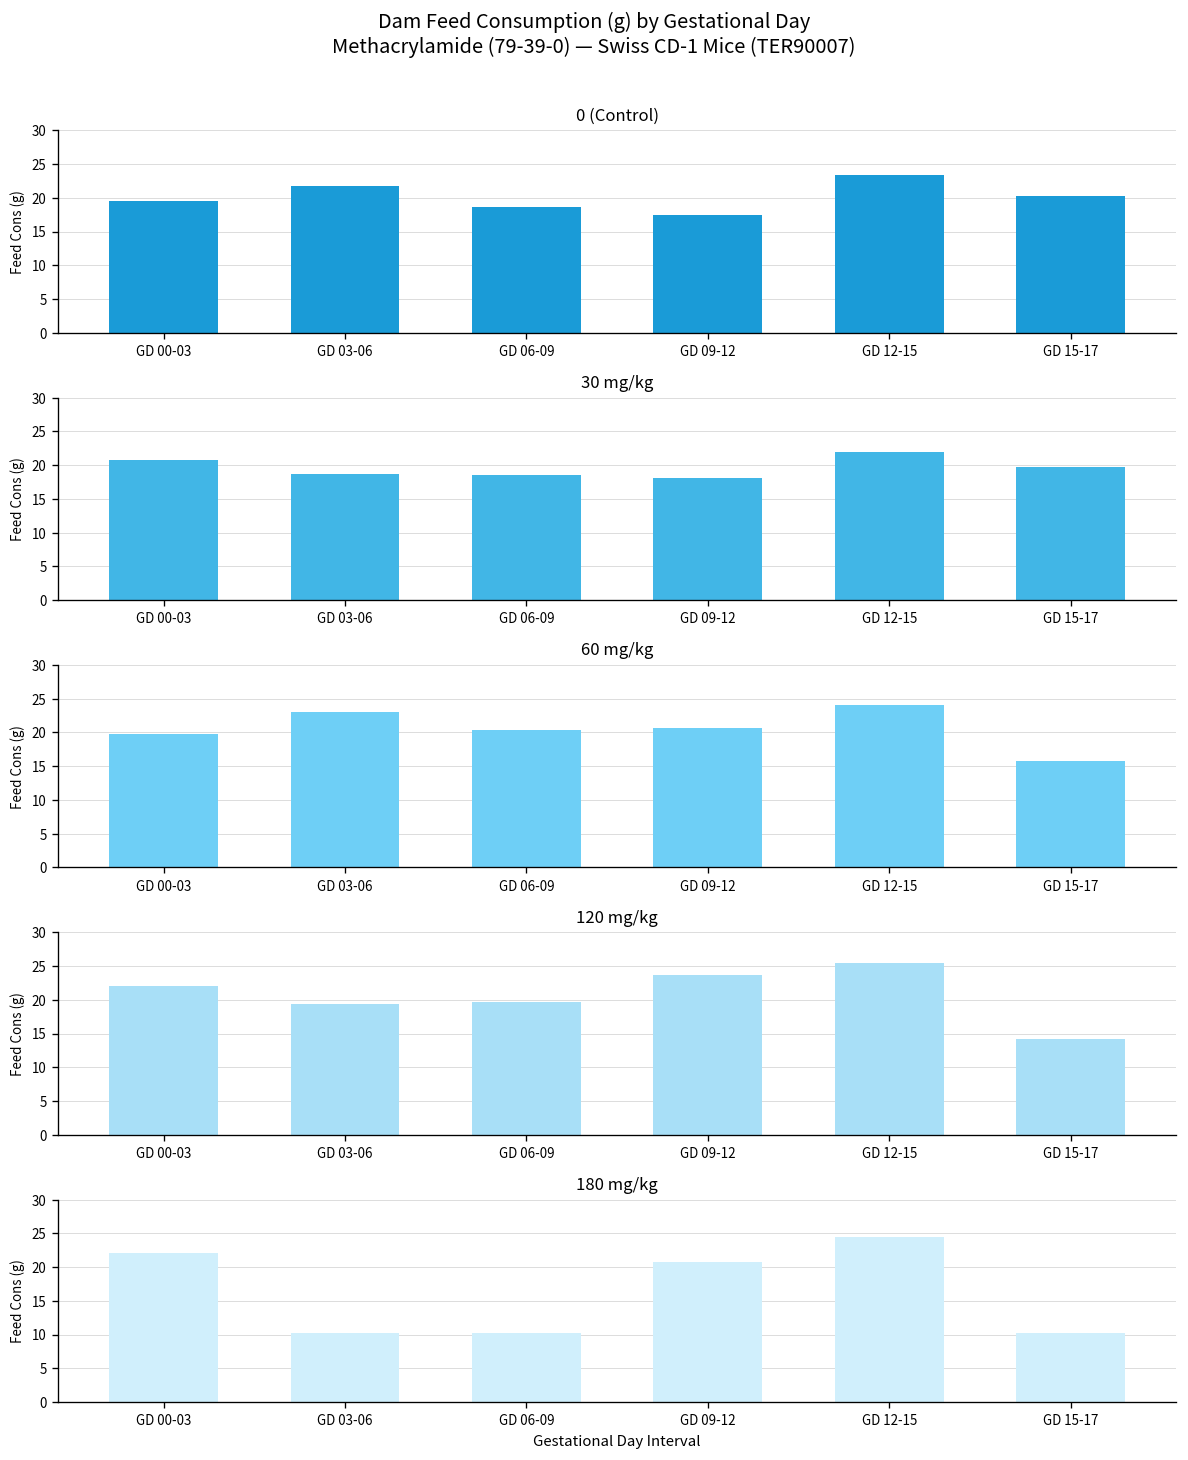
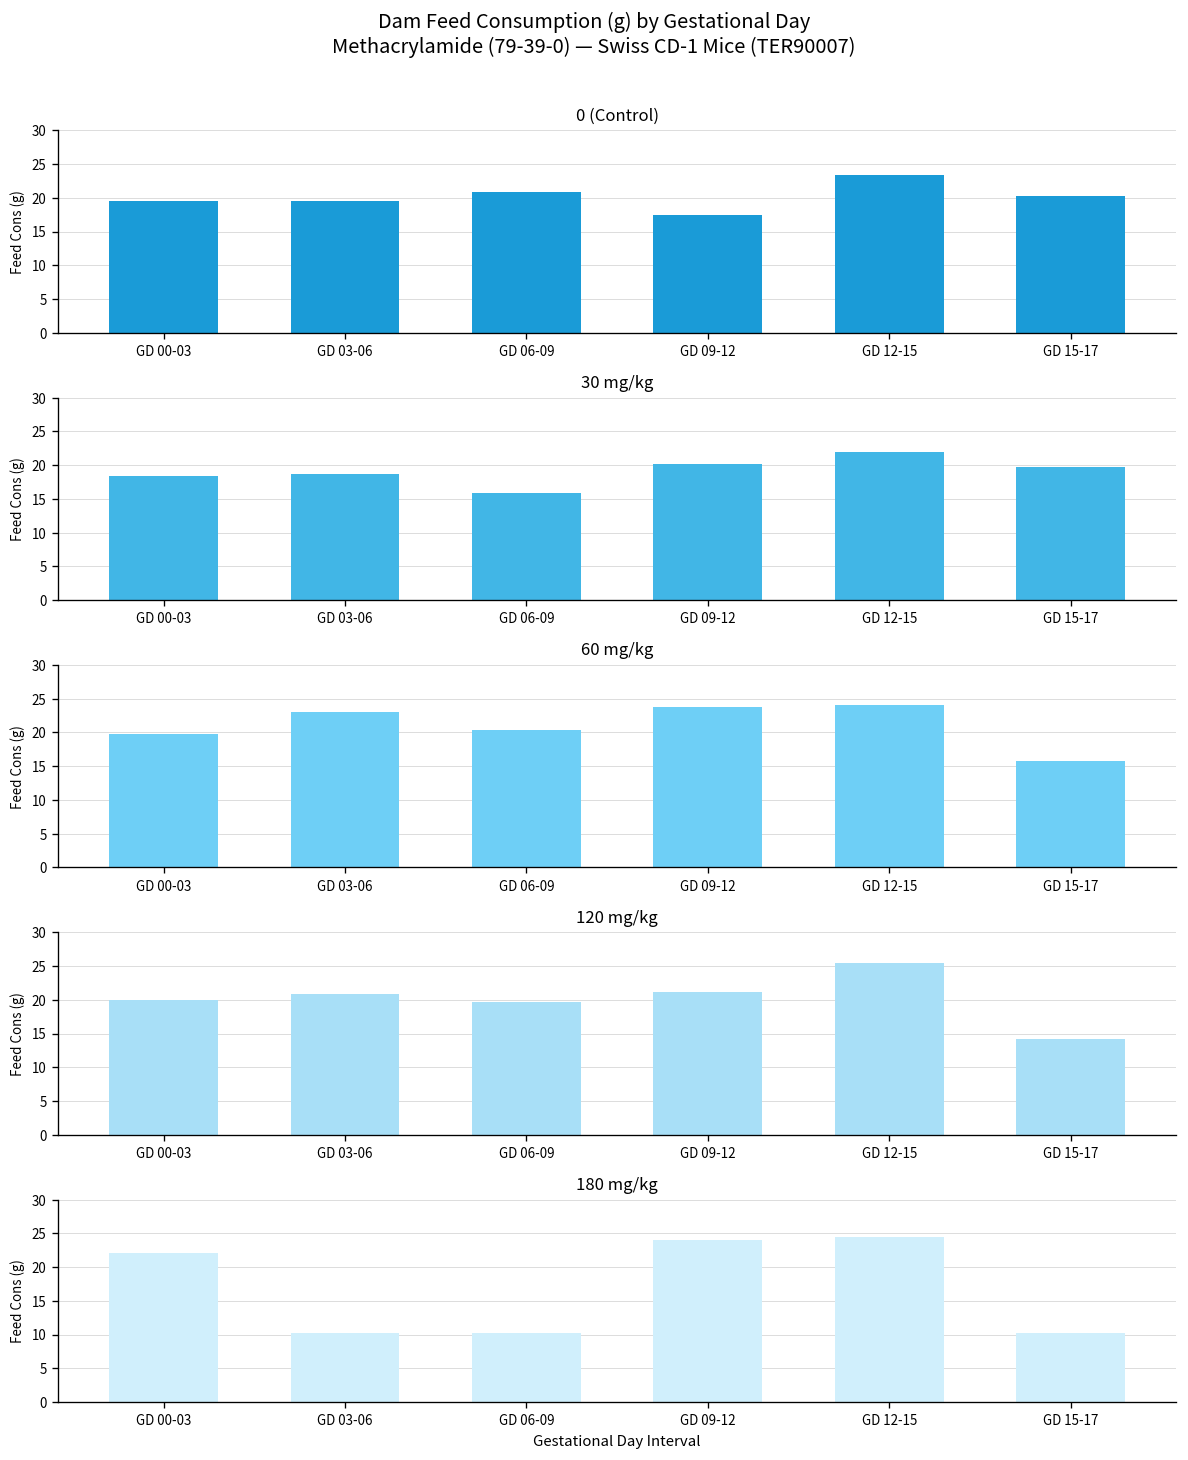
  {
    "0 (Control)": {
      "GD 00-03": 20,
-     "GD 03-06": 22,
-     "GD 06-09": 19,
+     "GD 03-06": 20,
+     "GD 06-09": 21,
      "GD 09-12": 17,
      "GD 12-15": 23,
      "GD 15-17": 20
    },
    "30 mg/kg": {
-     "GD 00-03": 21,
+     "GD 00-03": 18,
      "GD 03-06": 19,
-     "GD 06-09": 19,
-     "GD 09-12": 18,
+     "GD 06-09": 16,
+     "GD 09-12": 20,
      "GD 12-15": 22,
      "GD 15-17": 20
    },
    "60 mg/kg": {
      "GD 00-03": 20,
      "GD 03-06": 23,
      "GD 06-09": 20,
-     "GD 09-12": 21,
+     "GD 09-12": 24,
      "GD 12-15": 24,
      "GD 15-17": 16
    },
    "120 mg/kg": {
-     "GD 00-03": 22,
-     "GD 03-06": 19,
+     "GD 00-03": 20,
+     "GD 03-06": 21,
      "GD 06-09": 20,
-     "GD 09-12": 24,
+     "GD 09-12": 21,
      "GD 12-15": 26,
      "GD 15-17": 14
    },
    "180 mg/kg": {
      "GD 00-03": 22,
      "GD 03-06": 10,
      "GD 06-09": 10,
-     "GD 09-12": 21,
+     "GD 09-12": 24,
      "GD 12-15": 25,
      "GD 15-17": 10
    }
  }
